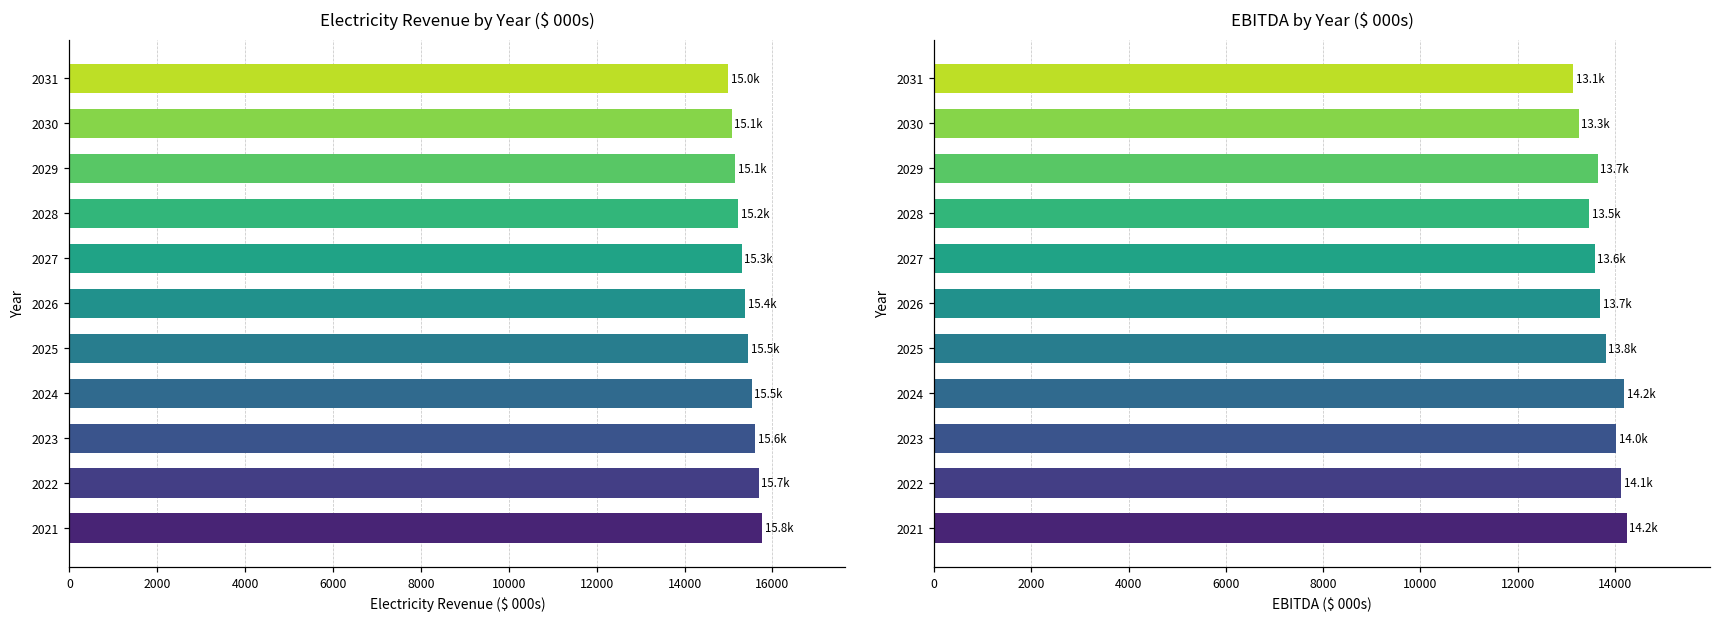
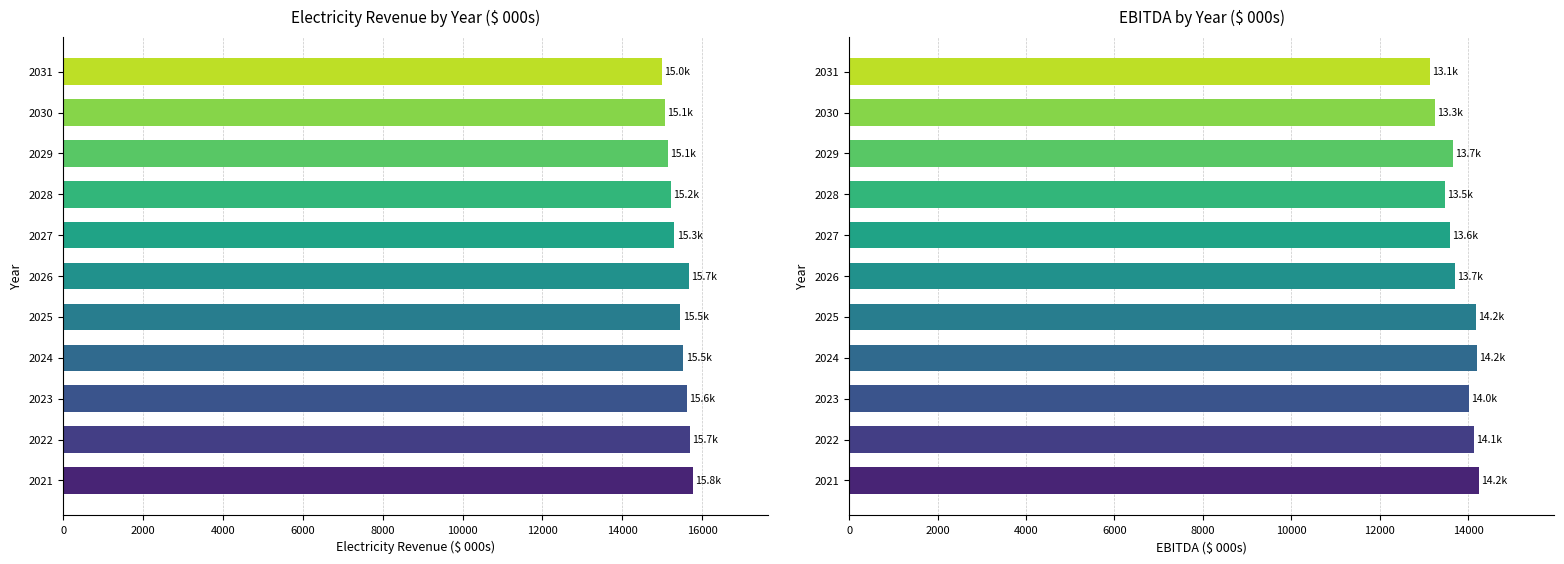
  {
    "Electricity Revenue by Year ($ 000s)": {
      "2031": "15.0k",
      "2030": "15.1k",
      "2029": "15.1k",
      "2028": "15.2k",
      "2027": "15.3k",
-     "2026": "15.4k",
+     "2026": "15.7k",
      "2025": "15.5k",
      "2024": "15.5k",
      "2023": "15.6k",
      "2022": "15.7k",
      "2021": "15.8k"
    },
    "EBITDA by Year ($ 000s)": {
      "2031": "13.1k",
      "2030": "13.3k",
      "2029": "13.7k",
      "2028": "13.5k",
      "2027": "13.6k",
      "2026": "13.7k",
-     "2025": "13.8k",
+     "2025": "14.2k",
      "2024": "14.2k",
      "2023": "14.0k",
      "2022": "14.1k",
      "2021": "14.2k"
    }
  }
